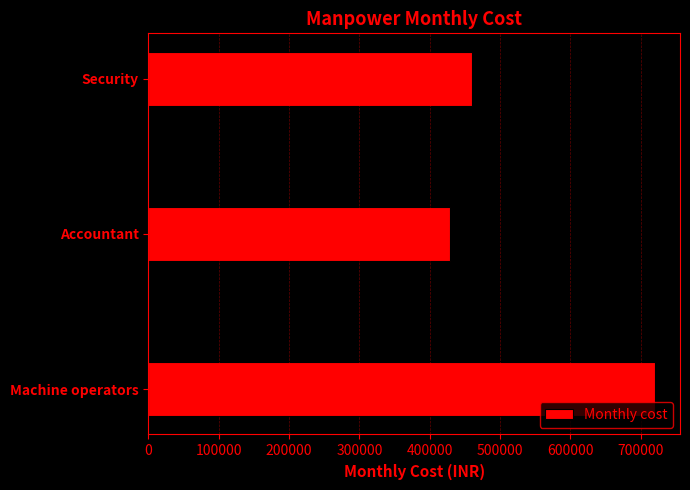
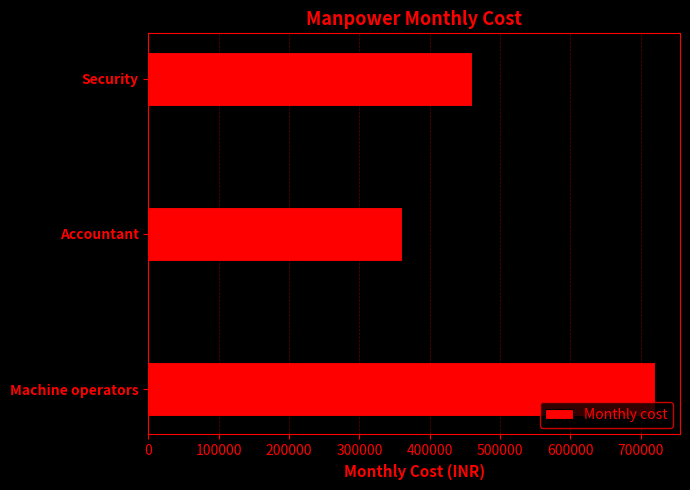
  {
    "Security": 460000,
-   "Accountant": 430000,
+   "Accountant": 360000,
    "Machine operators": 720000
  }
